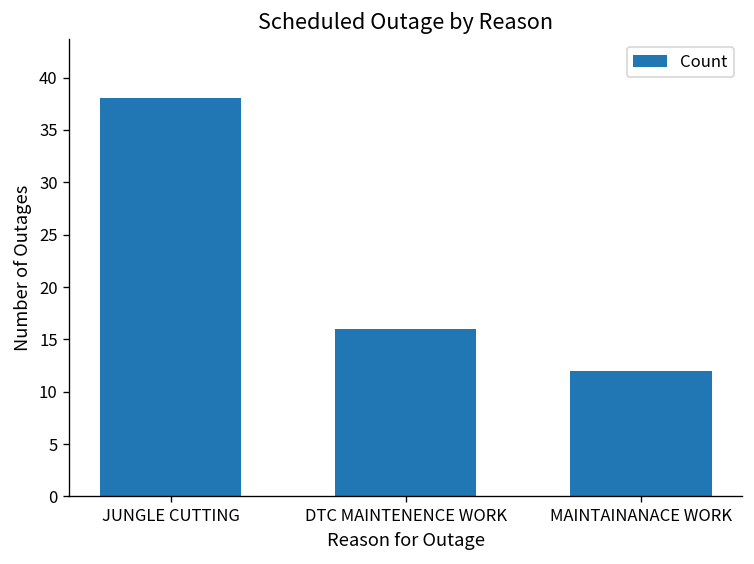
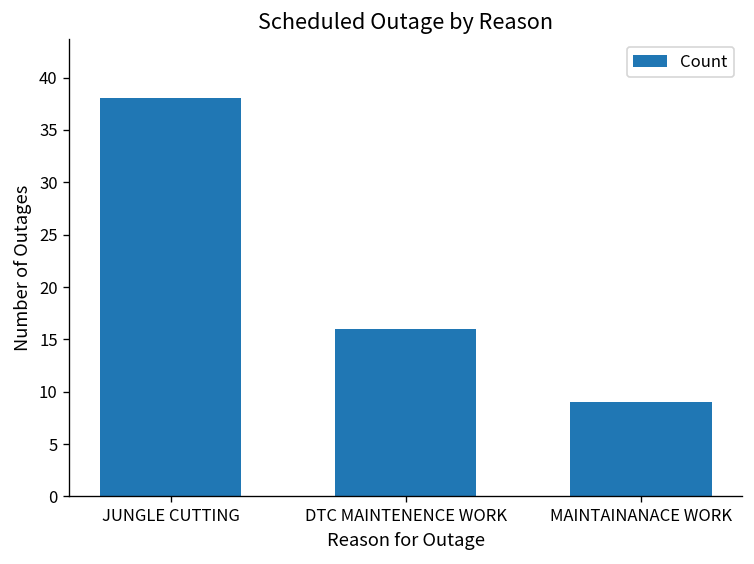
  {
    "JUNGLE CUTTING": 38,
    "DTC MAINTENENCE WORK": 16,
-   "MAINTAINANACE WORK": 12
+   "MAINTAINANACE WORK": 9
  }
